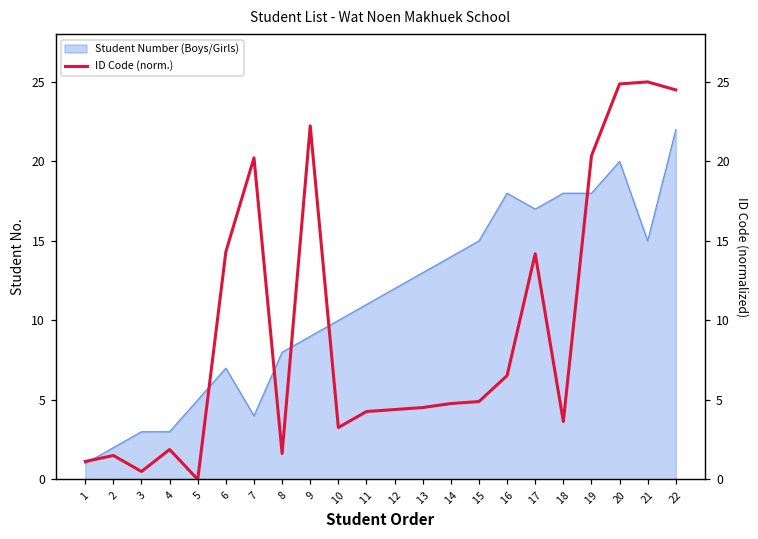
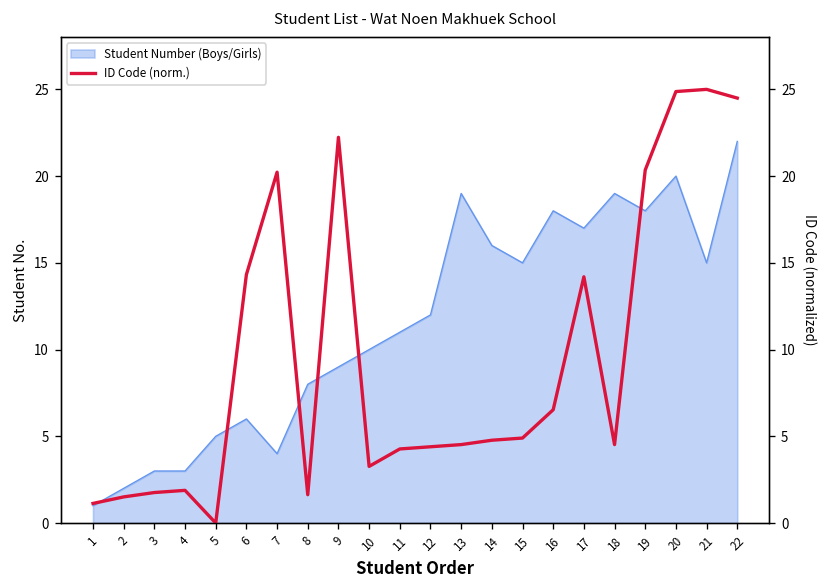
  {
    "Student Number (Boys/Girls)": {
      "1": 1,
      "2": 2,
      "3": 3,
      "4": 3,
      "5": 5,
-     "6": 7,
+     "6": 6,
      "7": 4,
      "8": 8,
      "9": 9,
      "10": 10,
      "11": 11,
      "12": 12,
-     "13": 13,
-     "14": 14,
+     "13": 19,
+     "14": 16,
      "15": 15,
      "16": 18,
      "17": 17,
-     "18": 18,
+     "18": 19,
      "19": 18,
      "20": 20,
      "21": 15,
      "22": 22
    },
    "ID Code (norm.)": {
      "1": 1.1,
      "2": 1.5,
-     "3": 0.5,
+     "3": 1.8,
      "4": 1.9,
      "5": 0.0,
      "6": 14.3,
      "7": 20.2,
      "8": 1.6,
      "9": 22.2,
      "10": 3.3,
      "11": 4.3,
      "12": 4.4,
      "13": 4.5,
      "14": 4.8,
      "15": 4.9,
      "16": 6.5,
      "17": 14.2,
-     "18": 3.6,
+     "18": 4.5,
      "19": 20.4,
      "20": 24.9,
      "21": 25.0,
      "22": 24.5
    }
  }
